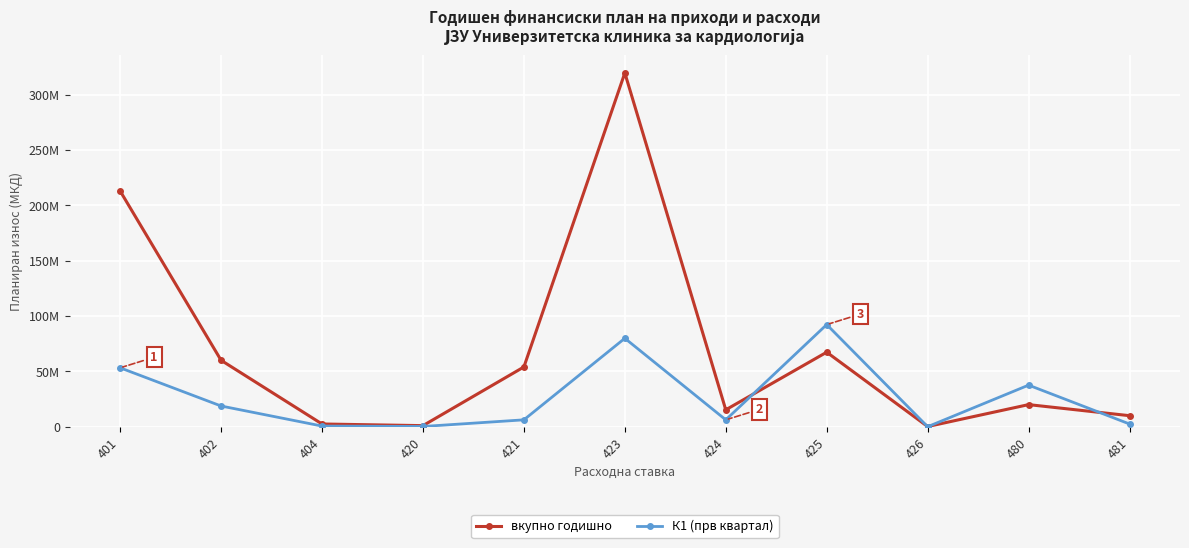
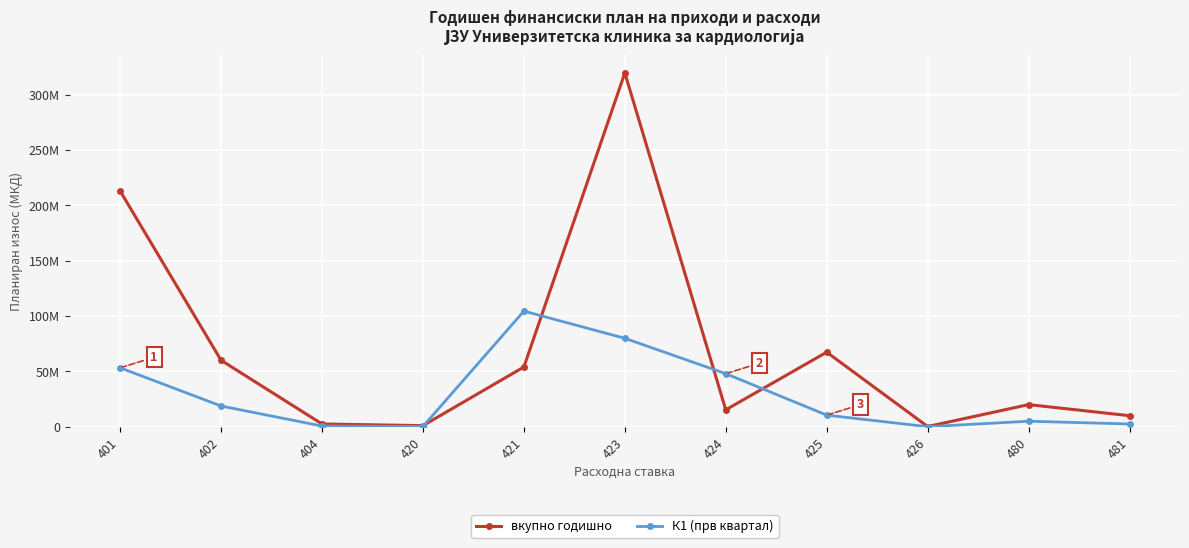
  {
    "вкупно годишно": {
      "401": 213000000,
      "402": 60000000,
      "421": 54000000,
      "423": 320000000,
      "424": 15000000,
      "425": 67000000,
      "480": 20000000,
      "481": 10000000
    },
    "К1 (прв квартал)": {
      "402": 19000000,
-     "421": 6000000,
+     "421": 104000000,
      "423": 80000000,
-     "424": 6000000,
-     "425": 92000000,
-     "480": 38000000,
+     "424": 48000000,
+     "425": 11000000,
+     "480": 5000000,
      "481": 3000000
    }
  }
